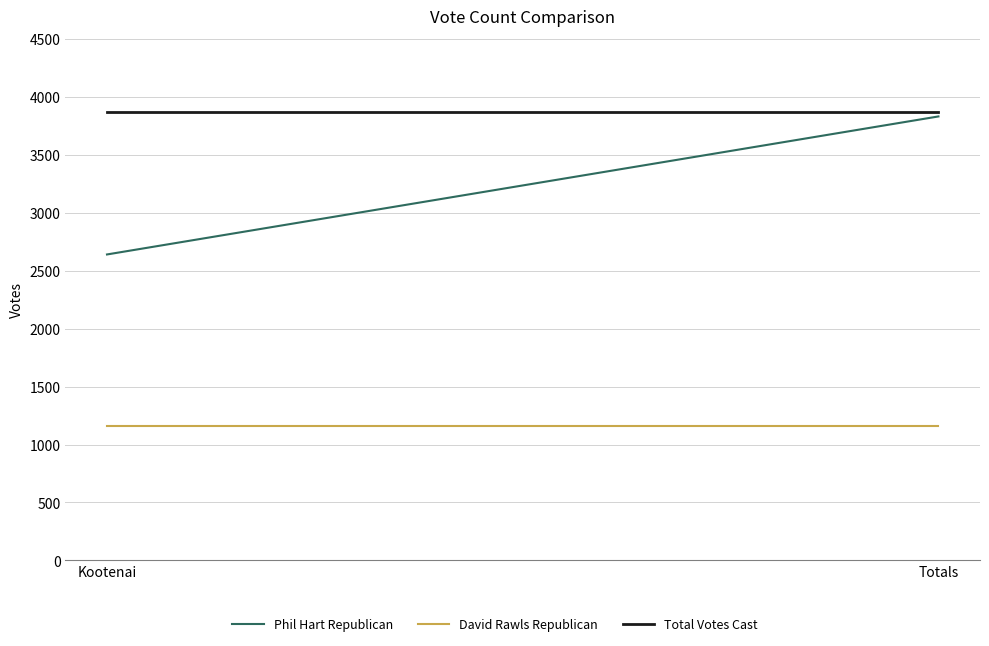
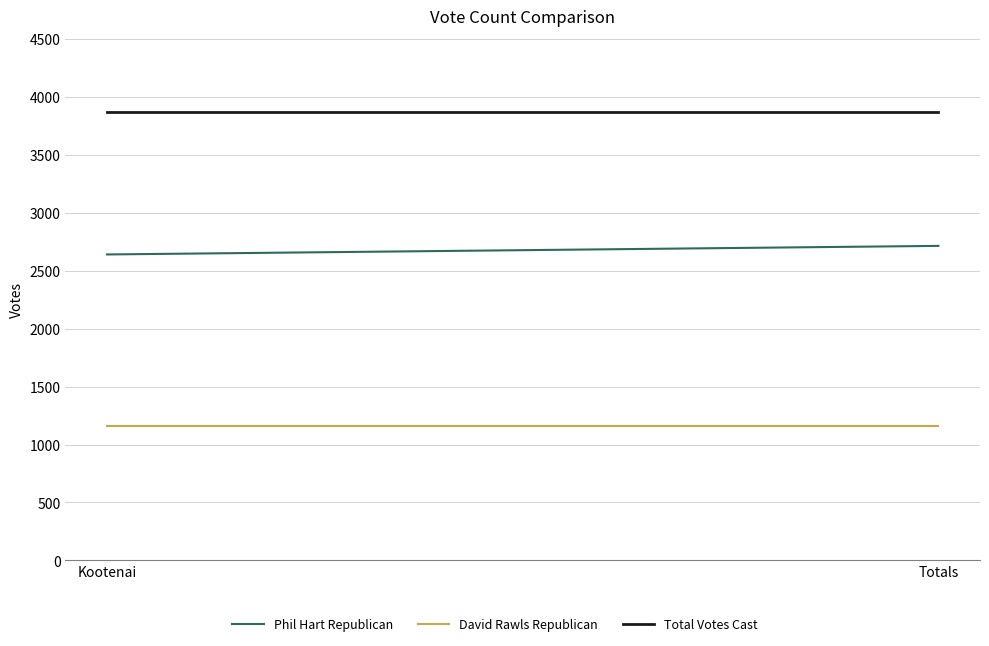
  {
    "Phil Hart Republican": {
      "Kootenai": 2640,
-     "Totals": 3830
+     "Totals": 2710
    },
    "David Rawls Republican": {
      "Kootenai": 1160,
      "Totals": 1160
    },
    "Total Votes Cast": {
      "Kootenai": 3870,
      "Totals": 3870
    }
  }
